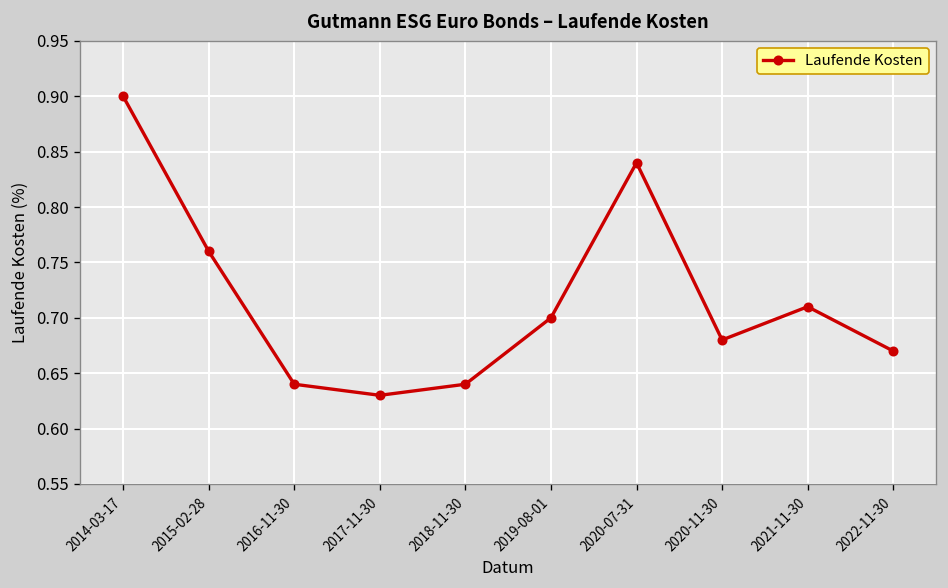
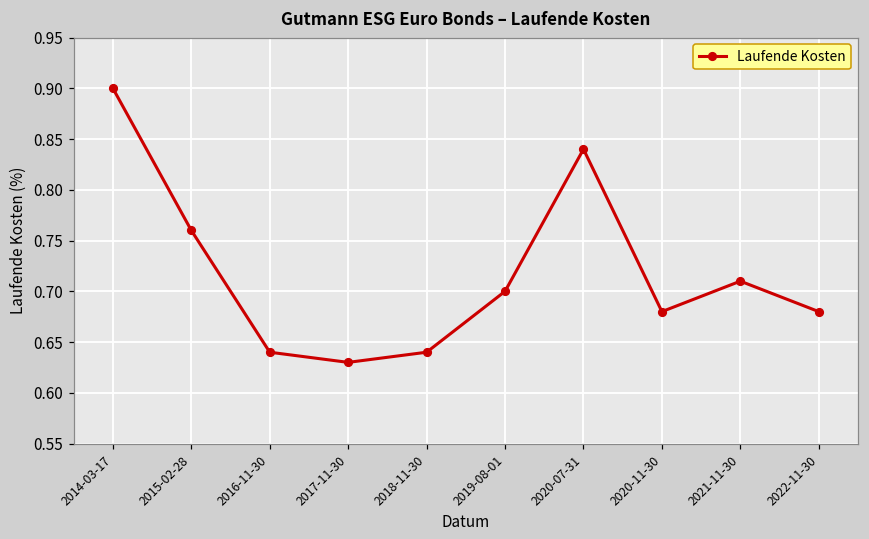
  {
    "2014-03-17": 0.90,
    "2015-02-28": 0.76,
    "2016-11-30": 0.64,
    "2017-11-30": 0.63,
    "2018-11-30": 0.64,
    "2019-08-01": 0.70,
    "2020-07-31": 0.84,
    "2020-11-30": 0.68,
    "2021-11-30": 0.71,
-   "2022-11-30": 0.67
+   "2022-11-30": 0.68
  }
